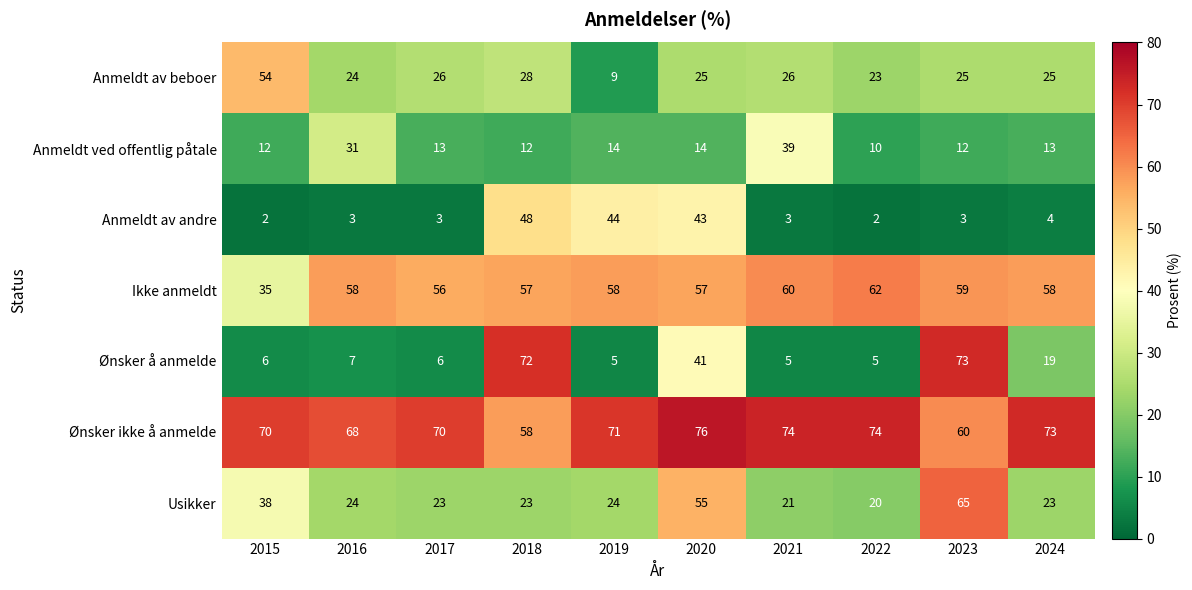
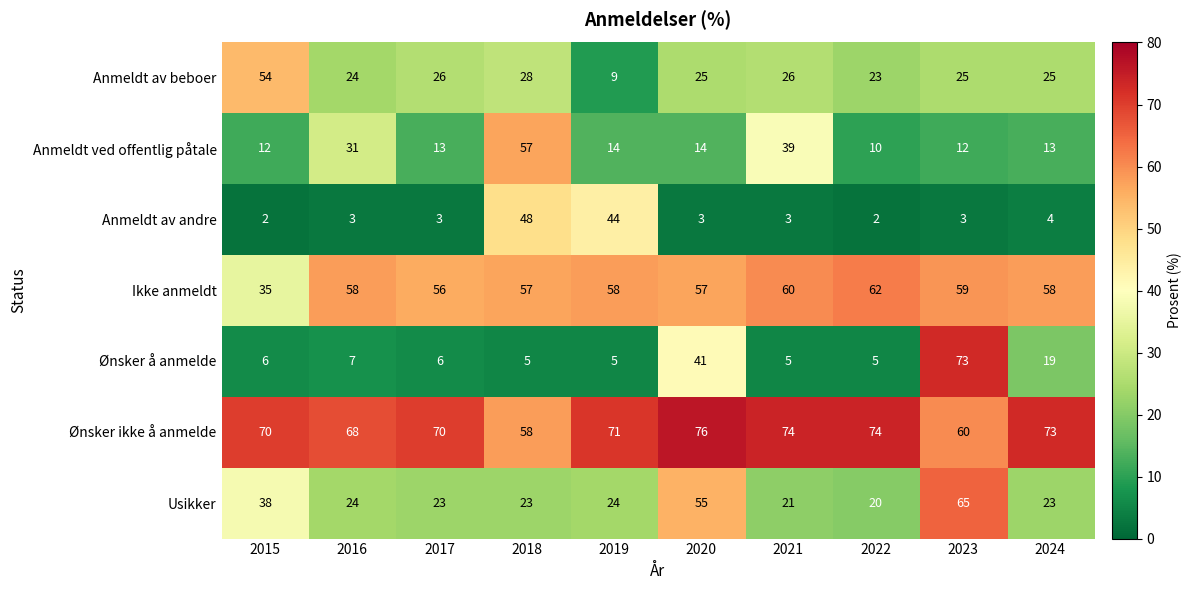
  {
    "Anmeldt av beboer": {
      "2015": 54,
      "2016": 24,
      "2017": 26,
      "2018": 28,
      "2019": 9,
      "2020": 25,
      "2021": 26,
      "2022": 23,
      "2023": 25,
      "2024": 25
    },
    "Anmeldt ved offentlig påtale": {
      "2015": 12,
      "2016": 31,
      "2017": 13,
-     "2018": 12,
+     "2018": 57,
      "2019": 14,
      "2020": 14,
      "2021": 39,
      "2022": 10,
      "2023": 12,
      "2024": 13
    },
    "Anmeldt av andre": {
      "2015": 2,
      "2016": 3,
      "2017": 3,
      "2018": 48,
      "2019": 44,
-     "2020": 43,
+     "2020": 3,
      "2021": 3,
      "2022": 2,
      "2023": 3,
      "2024": 4
    },
    "Ikke anmeldt": {
      "2015": 35,
      "2016": 58,
      "2017": 56,
      "2018": 57,
      "2019": 58,
      "2020": 57,
      "2021": 60,
      "2022": 62,
      "2023": 59,
      "2024": 58
    },
    "Ønsker å anmelde": {
      "2015": 6,
      "2016": 7,
      "2017": 6,
-     "2018": 72,
+     "2018": 5,
      "2019": 5,
      "2020": 41,
      "2021": 5,
      "2022": 5,
      "2023": 73,
      "2024": 19
    },
    "Ønsker ikke å anmelde": {
      "2015": 70,
      "2016": 68,
      "2017": 70,
      "2018": 58,
      "2019": 71,
      "2020": 76,
      "2021": 74,
      "2022": 74,
      "2023": 60,
      "2024": 73
    },
    "Usikker": {
      "2015": 38,
      "2016": 24,
      "2017": 23,
      "2018": 23,
      "2019": 24,
      "2020": 55,
      "2021": 21,
      "2022": 20,
      "2023": 65,
      "2024": 23
    }
  }
